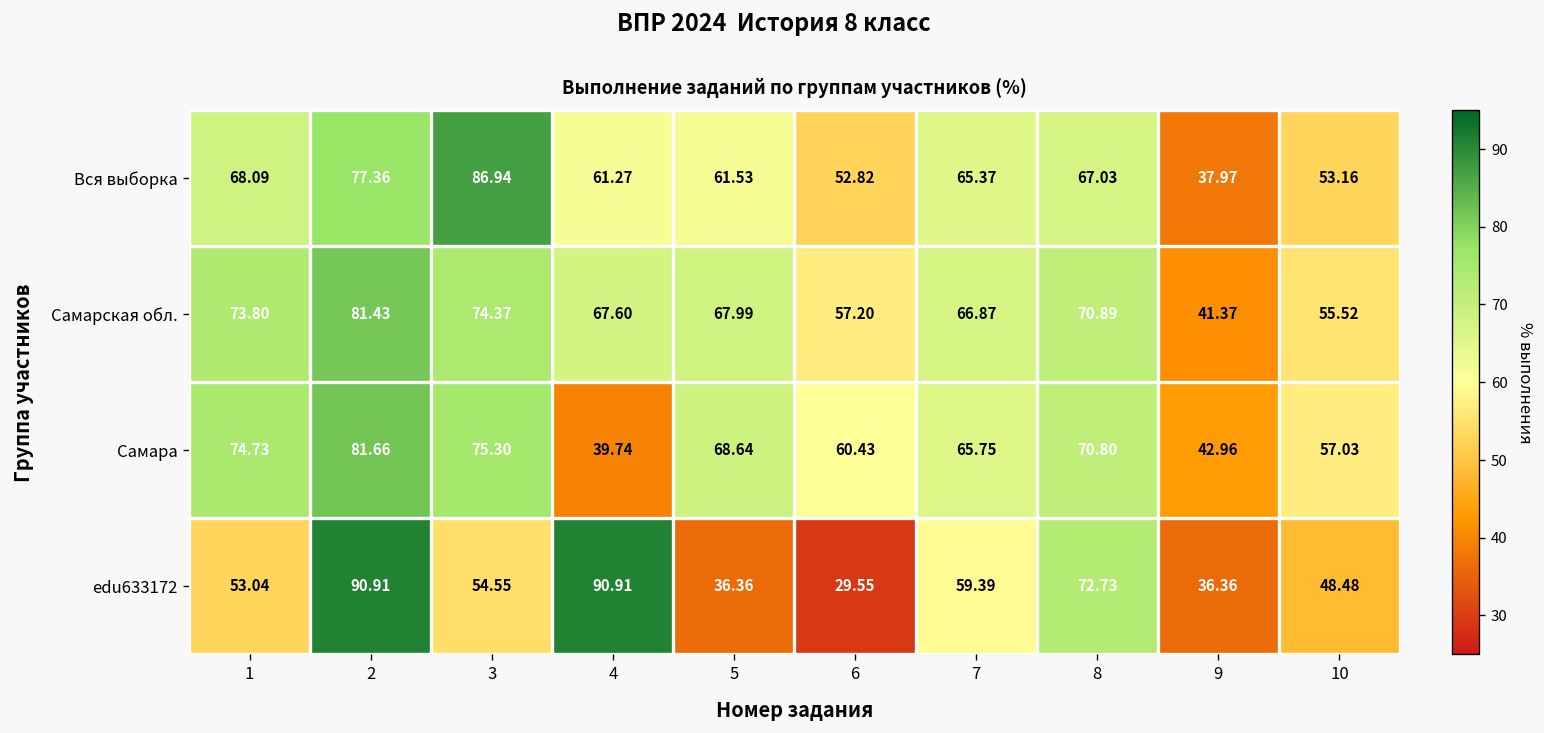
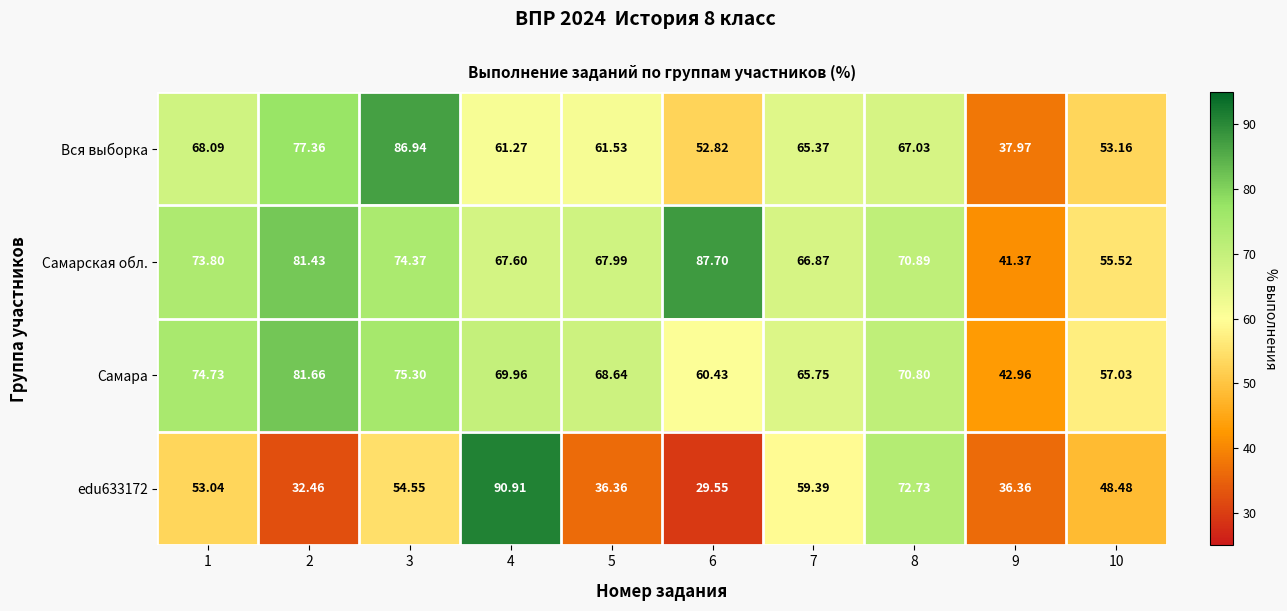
  {
    "Вся выборка": {
      "1": 68.09,
      "2": 77.36,
      "3": 86.94,
      "4": 61.27,
      "5": 61.53,
      "6": 52.82,
      "7": 65.37,
      "8": 67.03,
      "9": 37.97,
      "10": 53.16
    },
    "Самарская обл.": {
      "1": 73.80,
      "2": 81.43,
      "3": 74.37,
      "4": 67.60,
      "5": 67.99,
-     "6": 57.20,
+     "6": 87.70,
      "7": 66.87,
      "8": 70.89,
      "9": 41.37,
      "10": 55.52
    },
    "Самара": {
      "1": 74.73,
      "2": 81.66,
      "3": 75.30,
-     "4": 39.74,
+     "4": 69.96,
      "5": 68.64,
      "6": 60.43,
      "7": 65.75,
      "8": 70.80,
      "9": 42.96,
      "10": 57.03
    },
    "edu633172": {
      "1": 53.04,
-     "2": 90.91,
+     "2": 32.46,
      "3": 54.55,
      "4": 90.91,
      "5": 36.36,
      "6": 29.55,
      "7": 59.39,
      "8": 72.73,
      "9": 36.36,
      "10": 48.48
    }
  }
